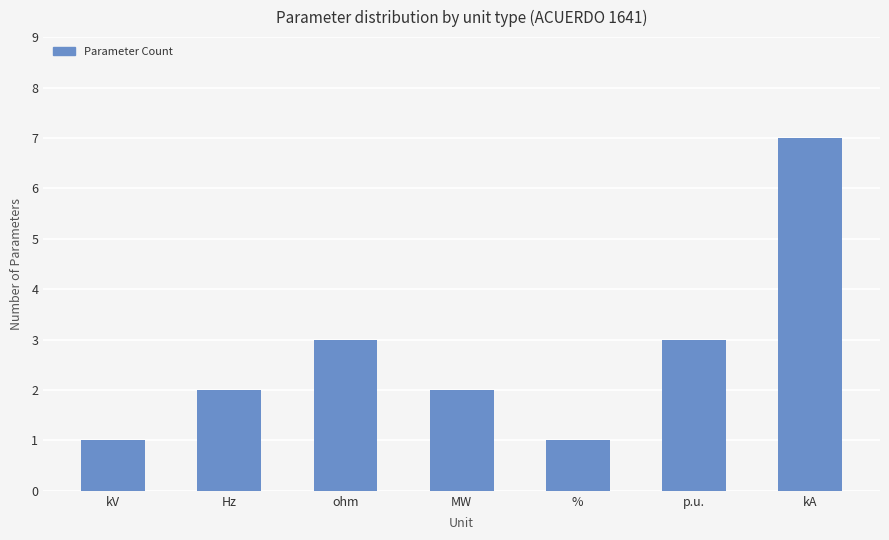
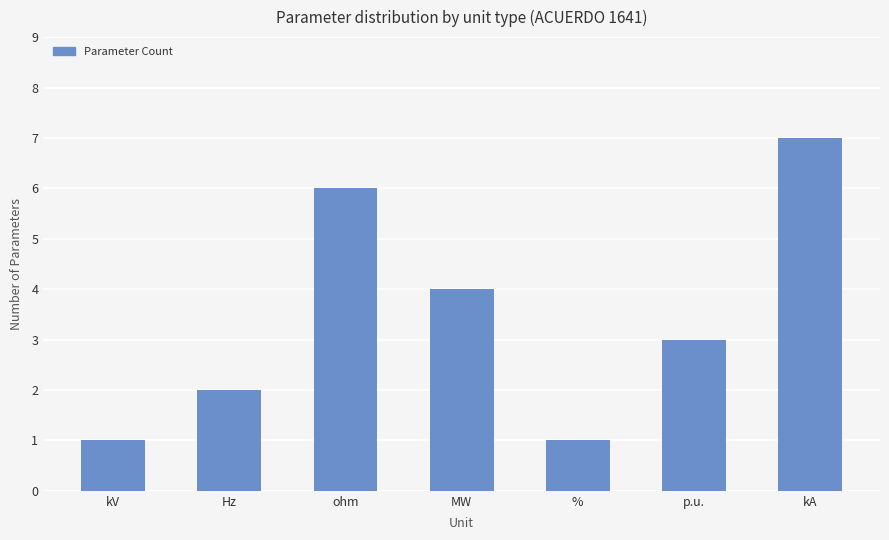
  {
    "kV": 1,
    "Hz": 2,
-   "ohm": 3,
-   "MW": 2,
+   "ohm": 6,
+   "MW": 4,
    "%": 1,
    "p.u.": 3,
    "kA": 7
  }
